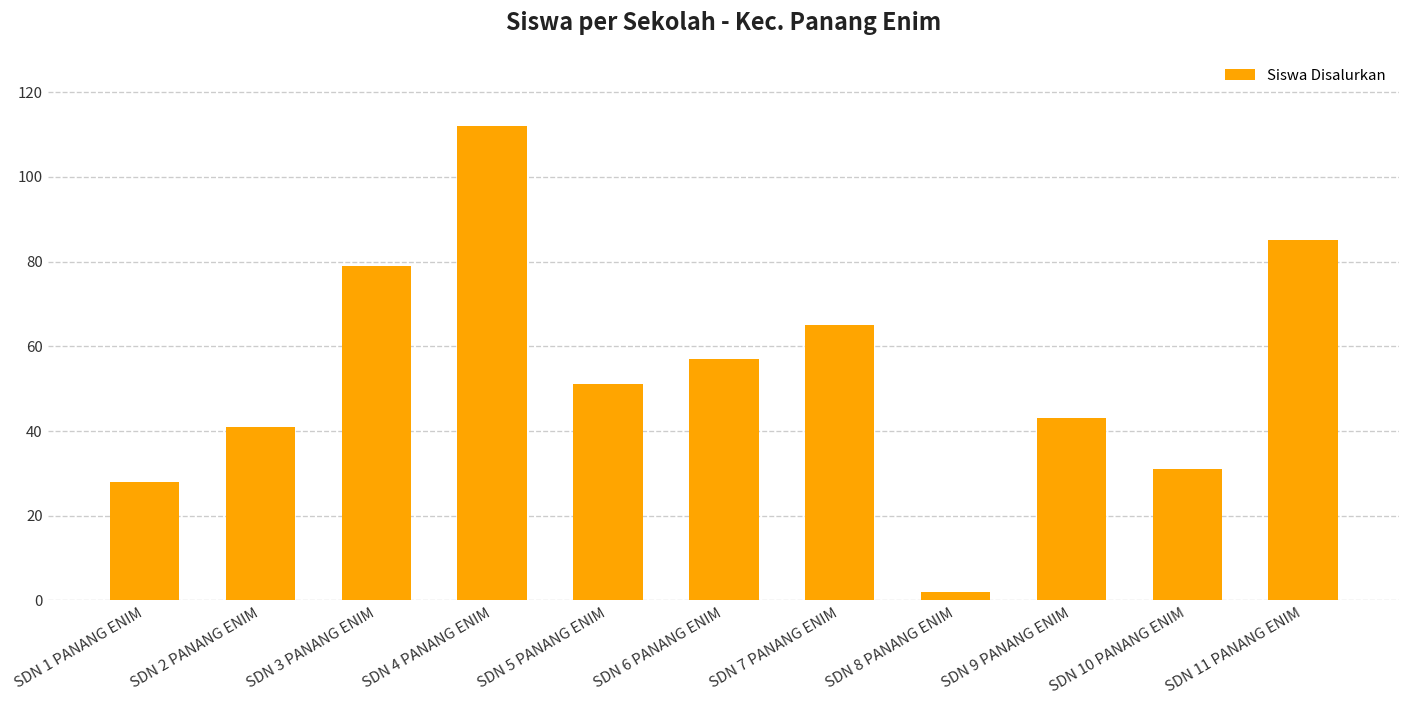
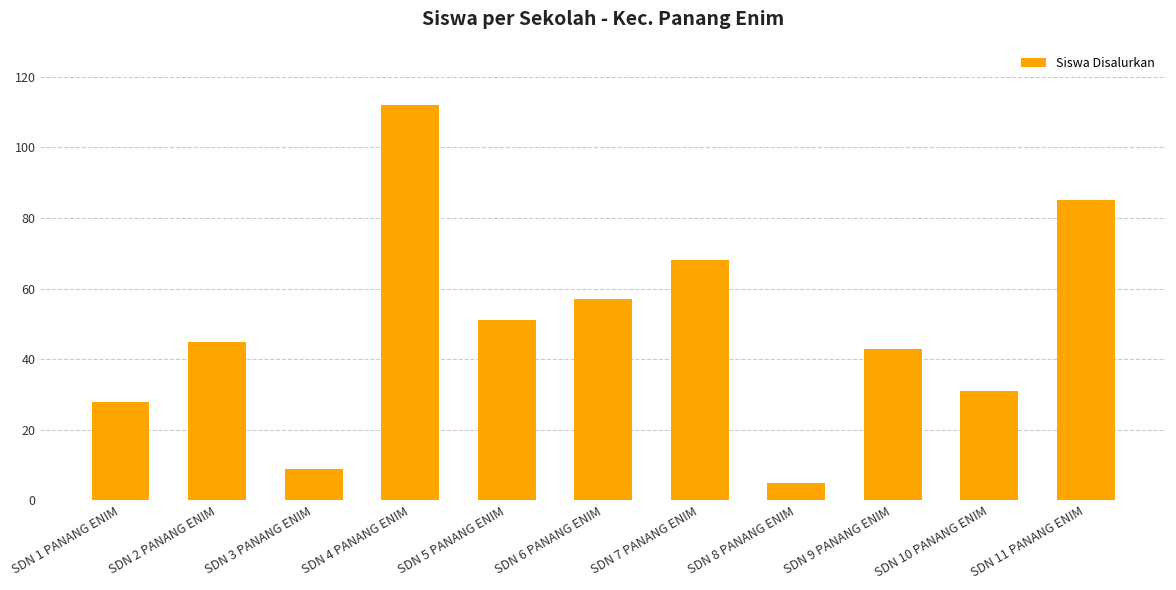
  {
    "SDN 1 PANANG ENIM": 28,
-   "SDN 2 PANANG ENIM": 41,
-   "SDN 3 PANANG ENIM": 79,
+   "SDN 2 PANANG ENIM": 45,
+   "SDN 3 PANANG ENIM": 9,
    "SDN 4 PANANG ENIM": 112,
    "SDN 5 PANANG ENIM": 51,
    "SDN 6 PANANG ENIM": 57,
-   "SDN 7 PANANG ENIM": 65,
-   "SDN 8 PANANG ENIM": 2,
+   "SDN 7 PANANG ENIM": 68,
+   "SDN 8 PANANG ENIM": 5,
    "SDN 9 PANANG ENIM": 43,
    "SDN 10 PANANG ENIM": 31,
    "SDN 11 PANANG ENIM": 85
  }
